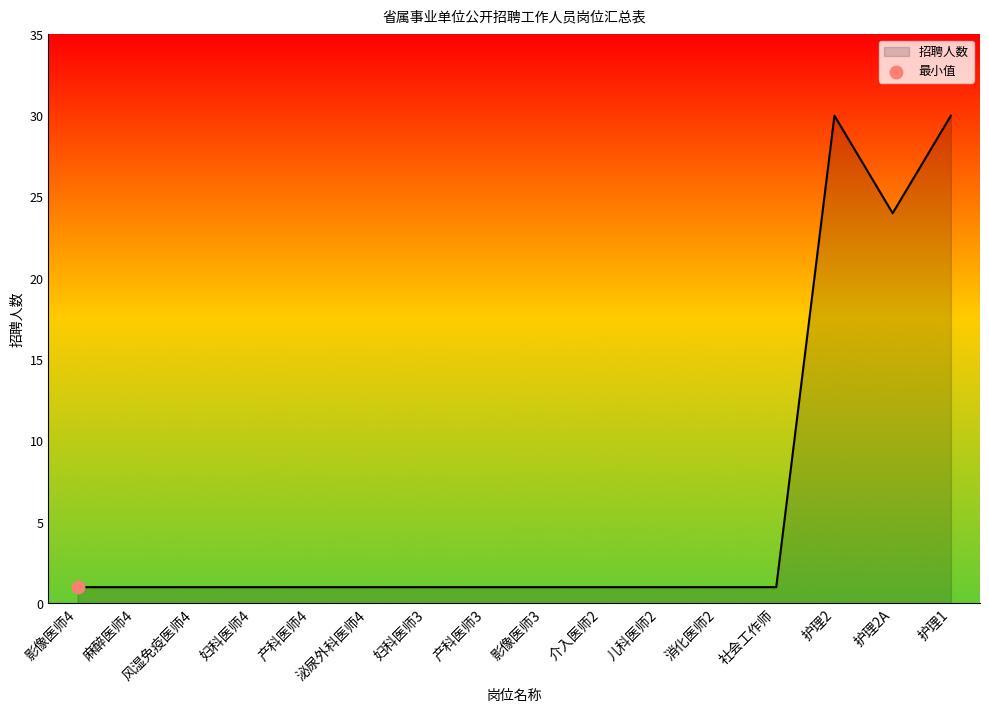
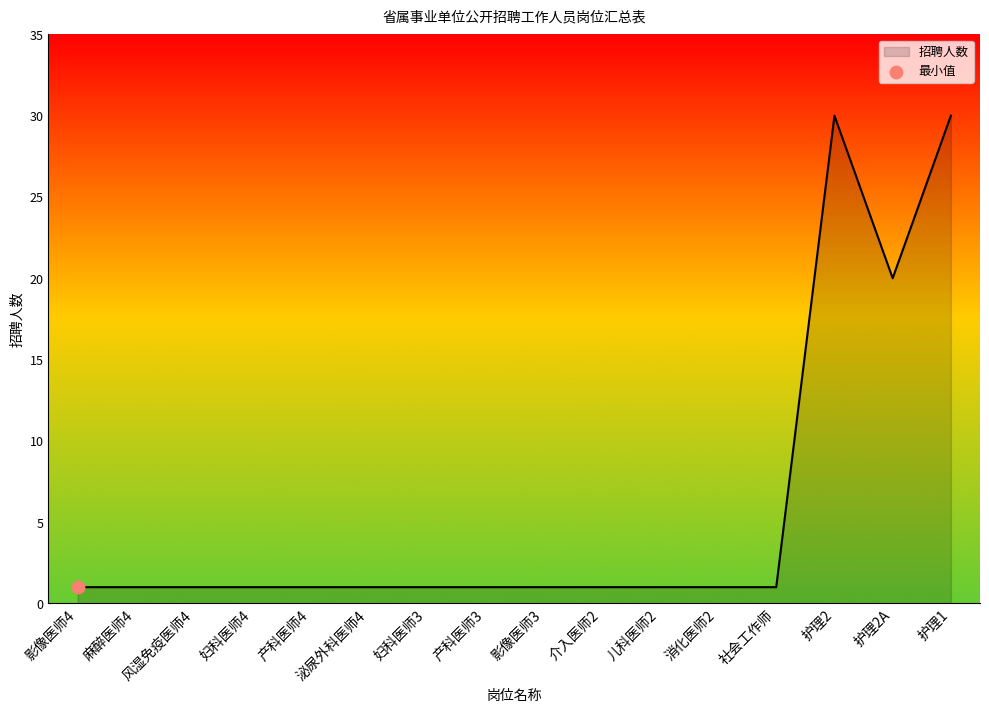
  {
    "招聘人数": {
      "麻醉医师4": 1,
      "风湿免疫医师4": 1,
      "妇科医师4": 1,
      "产科医师4": 1,
      "泌尿外科医师4": 1,
      "妇科医师3": 1,
      "产科医师3": 1,
      "影像医师3": 1,
      "介入医师2": 1,
      "儿科医师2": 1,
      "消化医师2": 1,
      "社会工作师": 1,
      "护理2": 30,
-     "护理2A": 24,
+     "护理2A": 20,
      "护理1": 30
    }
  }
